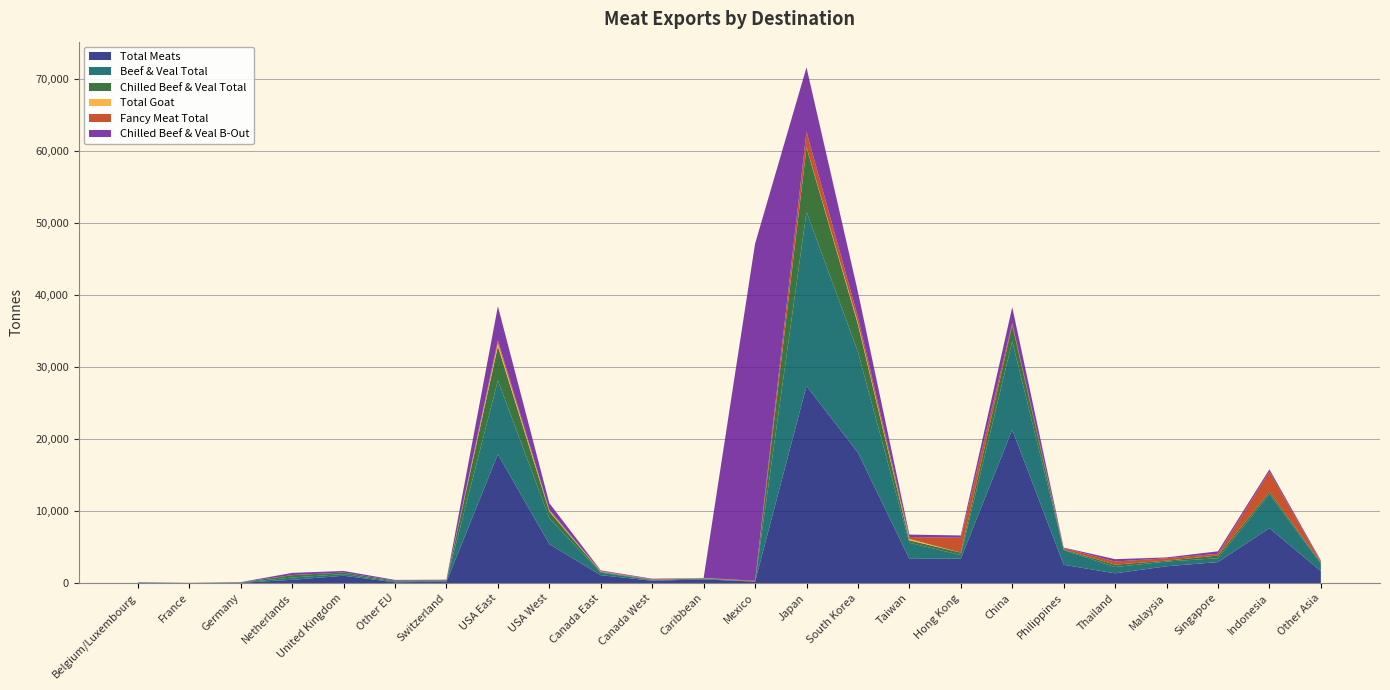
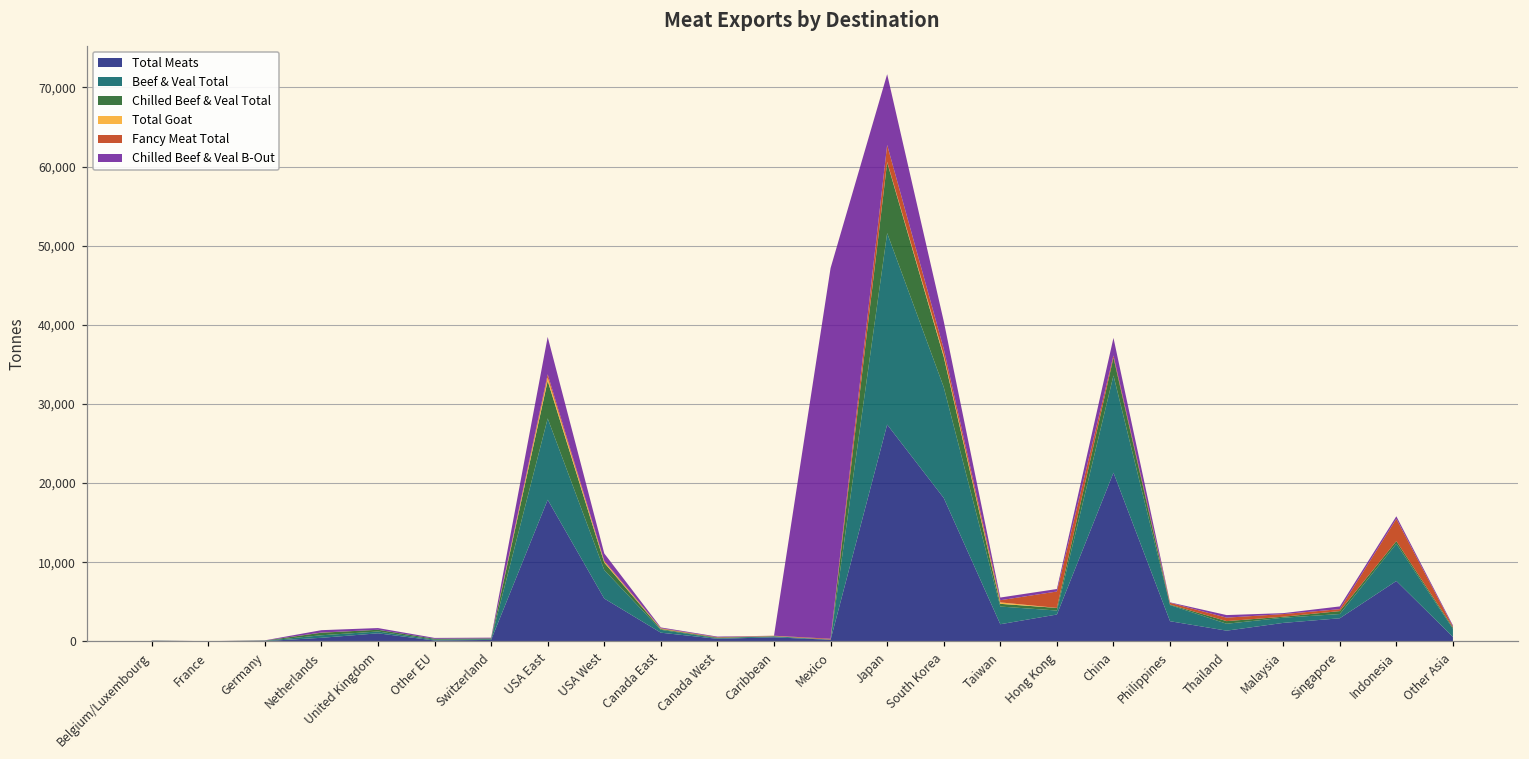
  {
    "Total Meats": {
      "USA East": "18,000",
      "USA West": "5,000",
      "Canada East": "1,000",
      "Japan": "27,000",
      "South Korea": "18,000",
-     "Taiwan": "3,000",
+     "Taiwan": "2,000",
      "Hong Kong": "3,000",
      "China": "21,000",
      "Philippines": "3,000",
      "Thailand": "1,000",
      "Malaysia": "2,000",
      "Singapore": "3,000",
      "Indonesia": "8,000",
-     "Other Asia": "2,000"
+     "Other Asia": "1,000"
    },
    "Beef & Veal Total": {
      "USA East": "10,000",
      "USA West": "4,000",
      "Japan": "24,000",
      "South Korea": "14,000",
      "China": "12,000",
      "Singapore": "1,000"
    },
    "Chilled Beef & Veal Total": {
      "USA East": "5,000"
    },
    "Total Goat": {
      "USA East": "0"
    },
    "Fancy Meat Total": {
      "USA East": "0",
      "Japan": "2,000",
      "South Korea": "1,000"
    },
    "Chilled Beef & Veal B-Out": {
      "USA East": "5,000",
      "USA West": "1,000",
      "Mexico": "47,000",
      "Japan": "9,000",
      "South Korea": "3,000",
      "China": "2,000"
    }
  }
